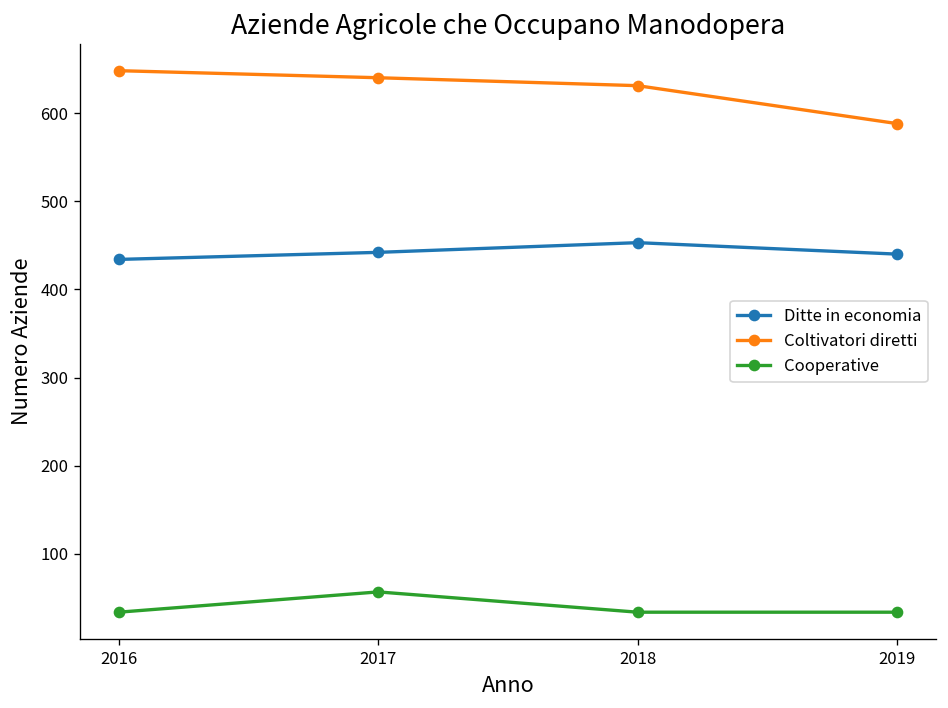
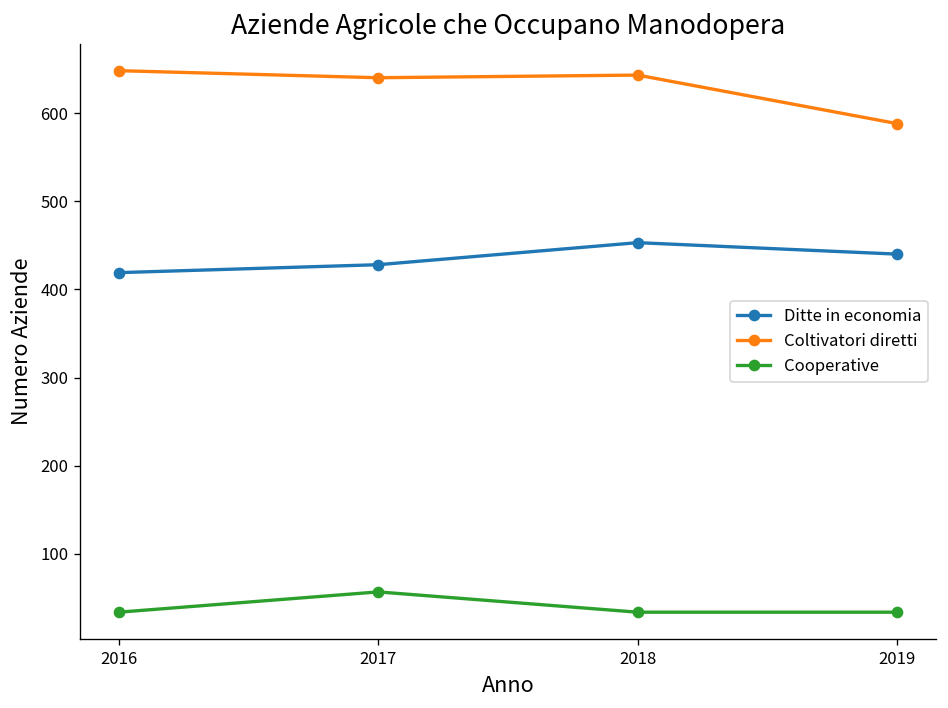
  {
    "Ditte in economia": {
-     "2016": 430,
-     "2017": 440,
+     "2016": 420,
+     "2017": 430,
      "2018": 450,
      "2019": 440
    },
    "Coltivatori diretti": {
      "2016": 650,
      "2017": 640,
-     "2018": 630,
+     "2018": 640,
      "2019": 590
    },
    "Cooperative": {
      "2016": 30,
      "2017": 60,
      "2018": 30,
      "2019": 30
    }
  }
